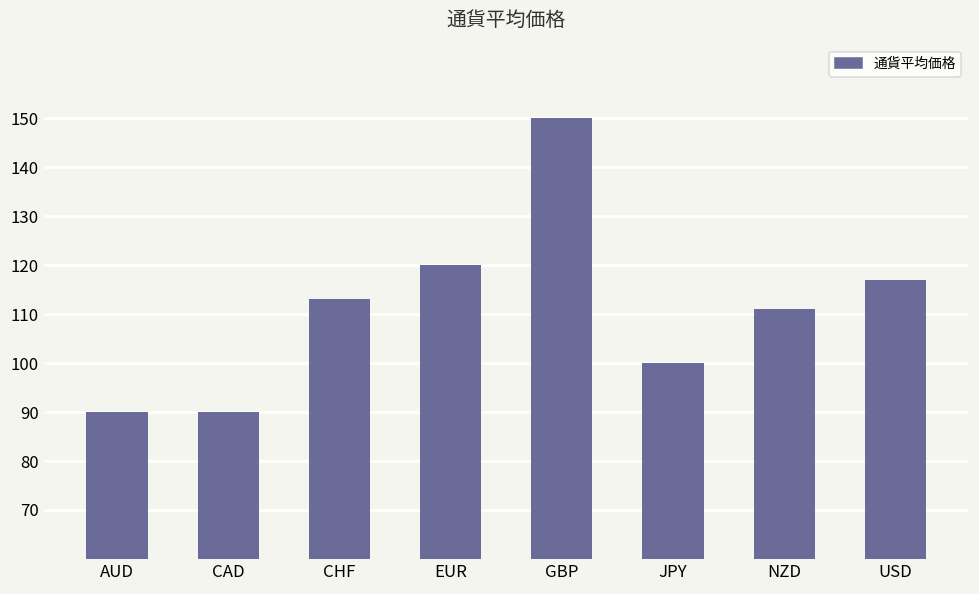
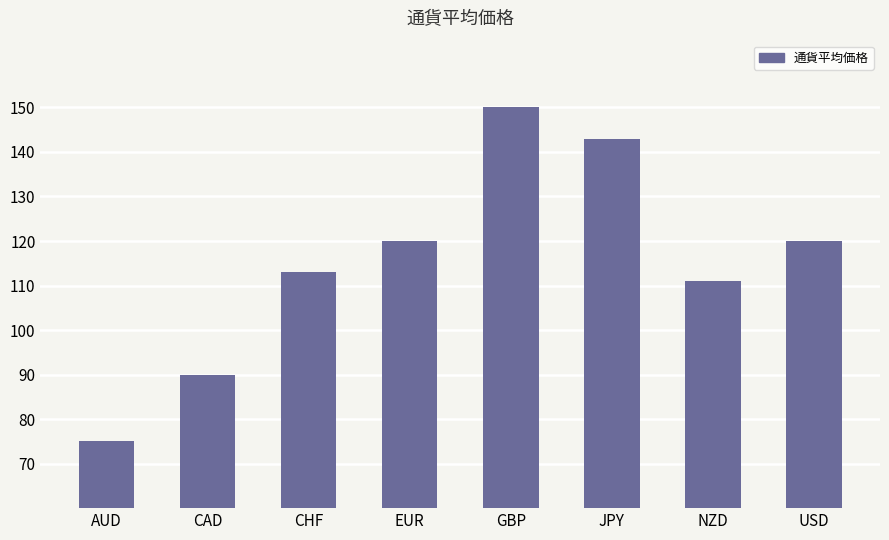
  {
-   "AUD": 90,
+   "AUD": 75,
    "CAD": 90,
    "CHF": 113,
    "EUR": 120,
    "GBP": 150,
-   "JPY": 100,
+   "JPY": 143,
    "NZD": 111,
-   "USD": 117
+   "USD": 120
  }
